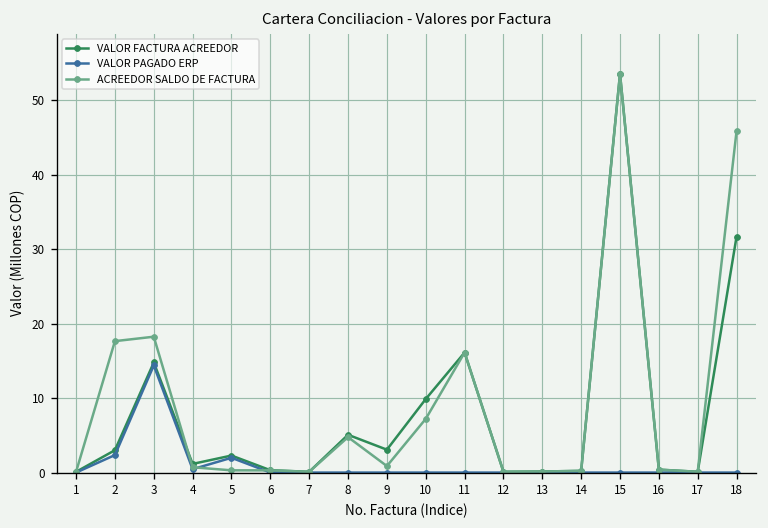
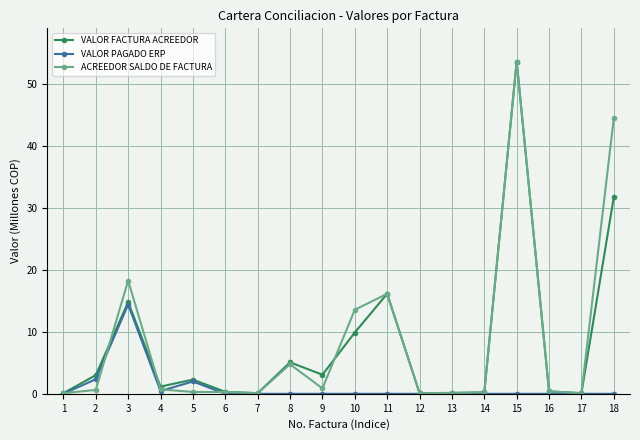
  {
    "VALOR FACTURA ACREEDOR": {
      "2": 3,
      "4": 1,
      "9": 3,
      "10": 10,
      "18": 32
    },
    "VALOR PAGADO ERP": {
      "2": 2,
      "8": 0,
      "9": 0,
      "10": 0,
      "11": 0,
      "15": 0,
      "18": 0
    },
    "ACREEDOR SALDO DE FACTURA": {
-     "2": 18,
+     "2": 1,
      "3": 18,
      "5": 0,
      "9": 1,
-     "10": 7,
-     "18": 46
+     "10": 14,
+     "18": 44
    }
  }
